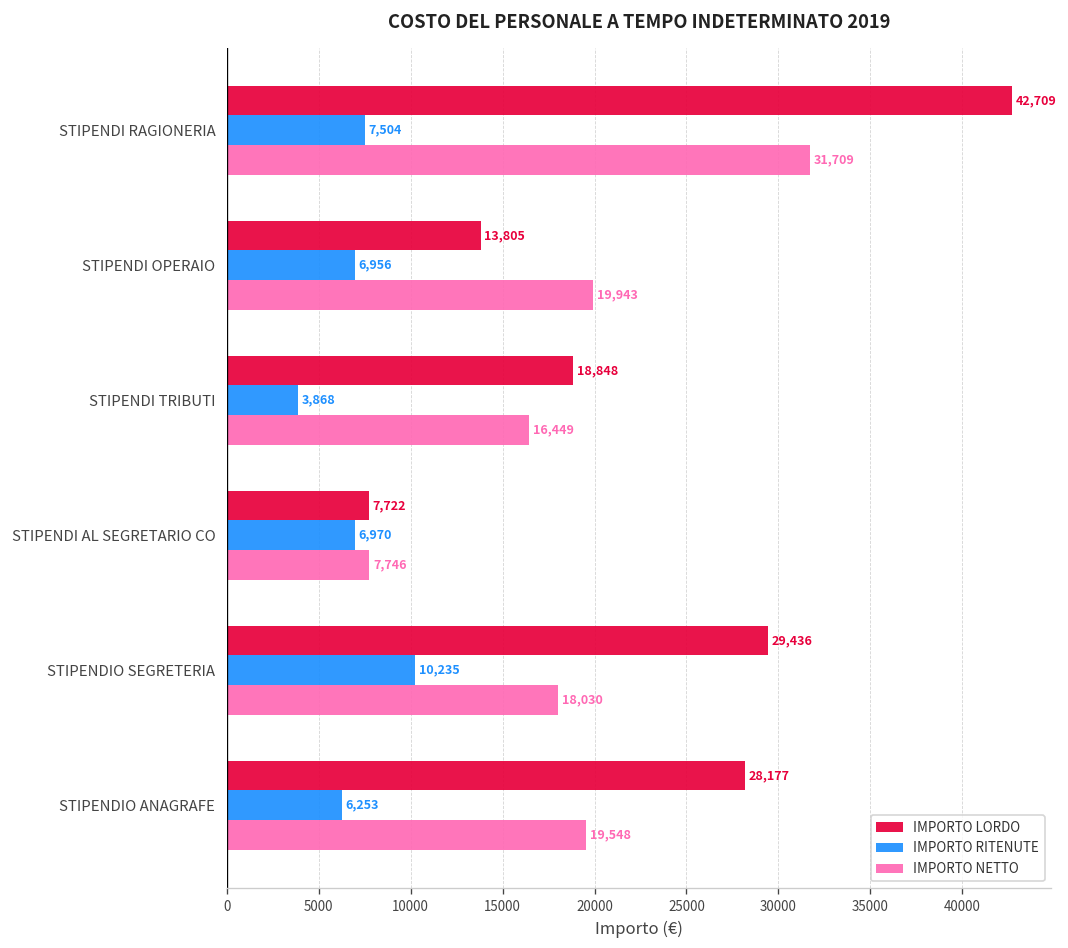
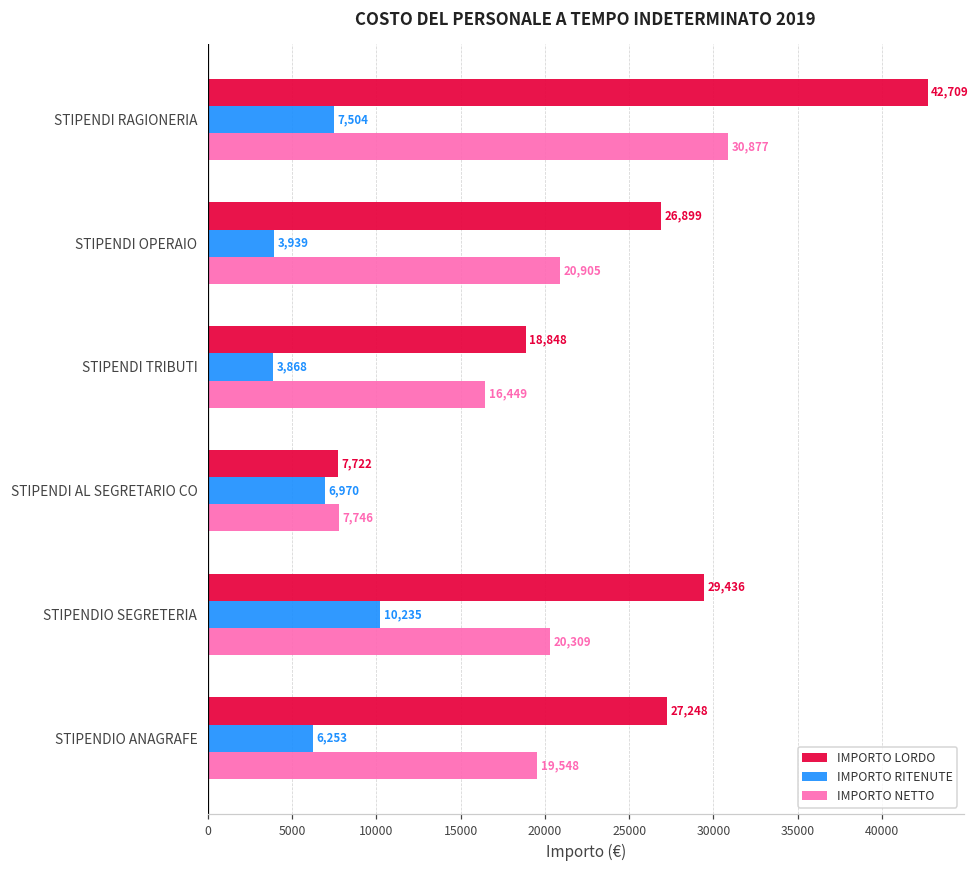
  {
    "IMPORTO LORDO": {
      "STIPENDI RAGIONERIA": "42,709",
-     "STIPENDI OPERAIO": "13,805",
+     "STIPENDI OPERAIO": "26,899",
      "STIPENDI TRIBUTI": "18,848",
      "STIPENDI AL SEGRETARIO CO": "7,722",
      "STIPENDIO SEGRETERIA": "29,436",
-     "STIPENDIO ANAGRAFE": "28,177"
+     "STIPENDIO ANAGRAFE": "27,248"
    },
    "IMPORTO RITENUTE": {
      "STIPENDI RAGIONERIA": "7,504",
-     "STIPENDI OPERAIO": "6,956",
+     "STIPENDI OPERAIO": "3,939",
      "STIPENDI TRIBUTI": "3,868",
      "STIPENDI AL SEGRETARIO CO": "6,970",
      "STIPENDIO SEGRETERIA": "10,235",
      "STIPENDIO ANAGRAFE": "6,253"
    },
    "IMPORTO NETTO": {
-     "STIPENDI RAGIONERIA": "31,709",
-     "STIPENDI OPERAIO": "19,943",
+     "STIPENDI RAGIONERIA": "30,877",
+     "STIPENDI OPERAIO": "20,905",
      "STIPENDI TRIBUTI": "16,449",
      "STIPENDI AL SEGRETARIO CO": "7,746",
-     "STIPENDIO SEGRETERIA": "18,030",
+     "STIPENDIO SEGRETERIA": "20,309",
      "STIPENDIO ANAGRAFE": "19,548"
    }
  }
